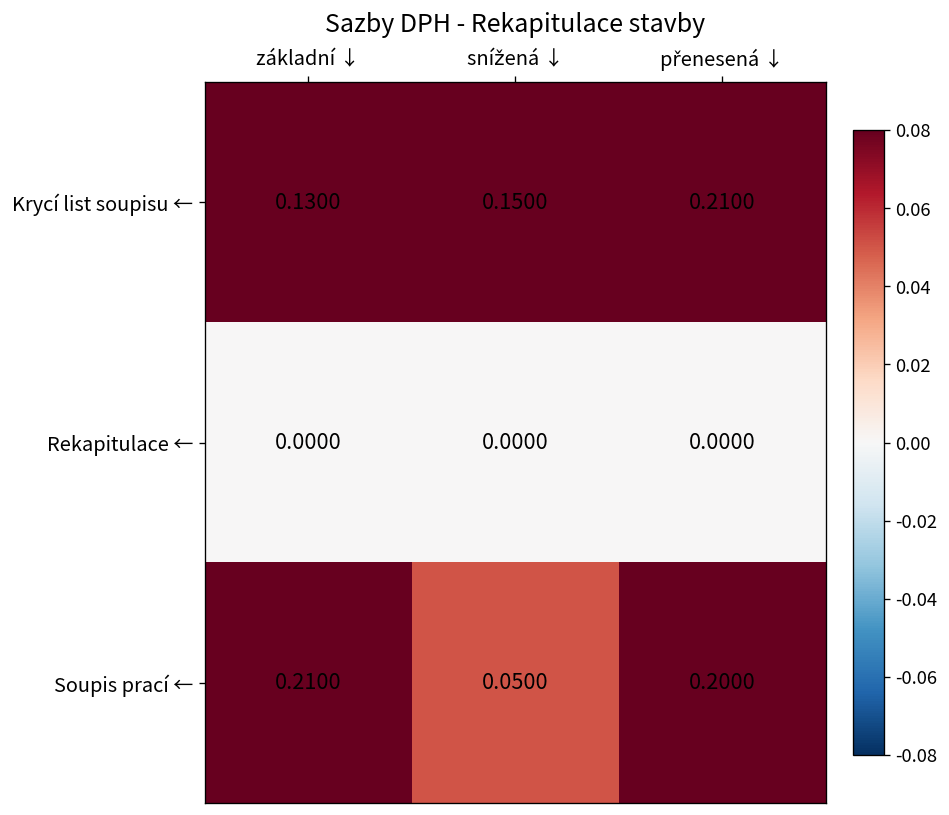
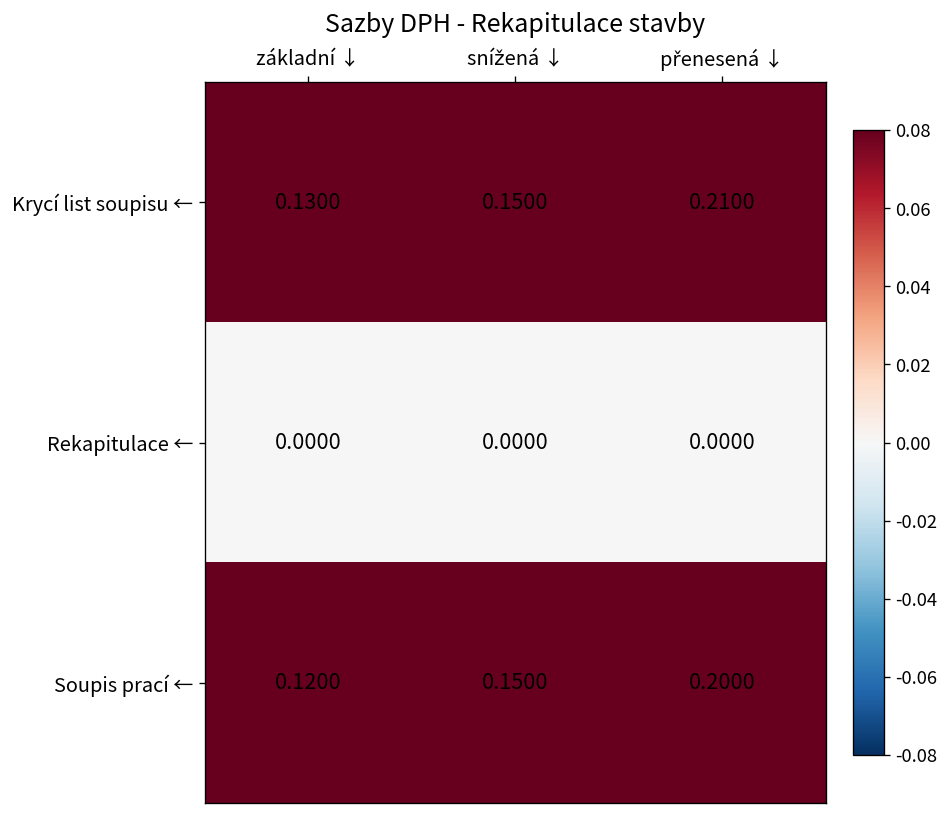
  {
    "Krycí list soupisu ←": {
      "základní ↓": 0.1300,
      "snížená ↓": 0.1500,
      "přenesená ↓": 0.2100
    },
    "Rekapitulace ←": {
      "základní ↓": 0.0000,
      "snížená ↓": 0.0000,
      "přenesená ↓": 0.0000
    },
    "Soupis prací ←": {
-     "základní ↓": 0.2100,
-     "snížená ↓": 0.0500,
+     "základní ↓": 0.1200,
+     "snížená ↓": 0.1500,
      "přenesená ↓": 0.2000
    }
  }
